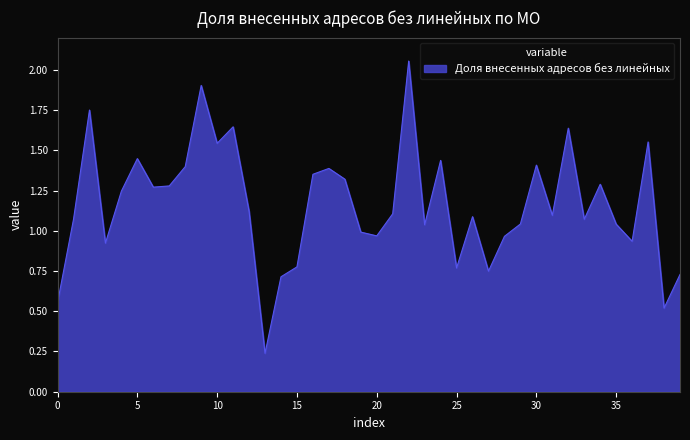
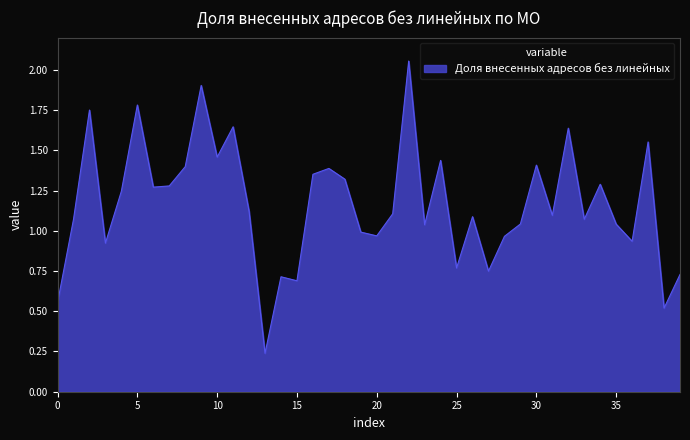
  {
    "0": 0.55,
-   "5": 1.45,
-   "10": 1.54,
-   "15": 0.78,
+   "5": 1.78,
+   "10": 1.46,
+   "15": 0.69,
    "20": 0.97,
    "25": 0.77,
    "30": 1.41,
    "35": 1.04
  }
